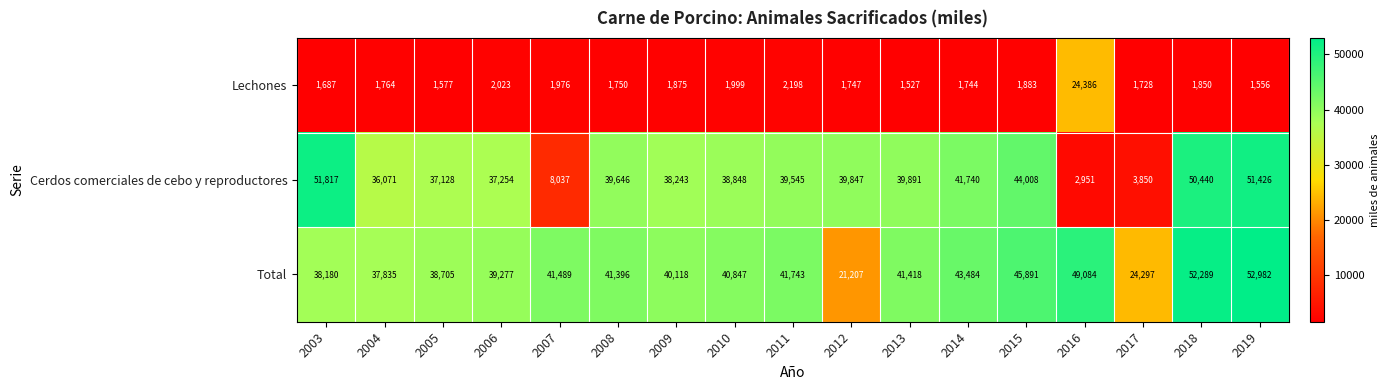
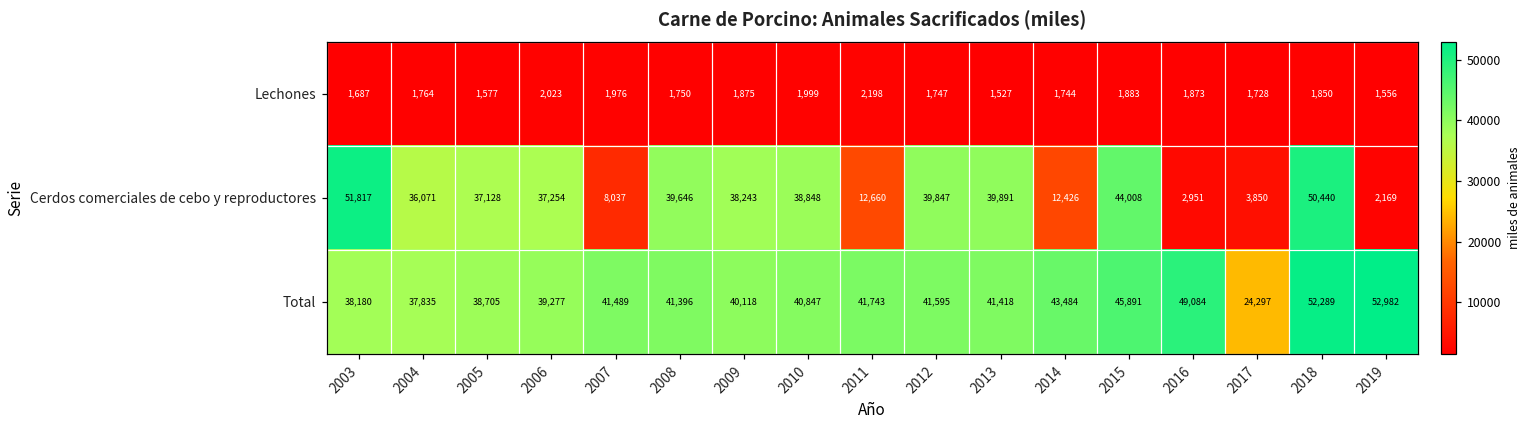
  {
    "Lechones": {
      "2003": "1,687",
      "2004": "1,764",
      "2005": "1,577",
      "2006": "2,023",
      "2007": "1,976",
      "2008": "1,750",
      "2009": "1,875",
      "2010": "1,999",
      "2011": "2,198",
      "2012": "1,747",
      "2013": "1,527",
      "2014": "1,744",
      "2015": "1,883",
-     "2016": "24,386",
+     "2016": "1,873",
      "2017": "1,728",
      "2018": "1,850",
      "2019": "1,556"
    },
    "Cerdos comerciales de cebo y reproductores": {
      "2003": "51,817",
      "2004": "36,071",
      "2005": "37,128",
      "2006": "37,254",
      "2007": "8,037",
      "2008": "39,646",
      "2009": "38,243",
      "2010": "38,848",
-     "2011": "39,545",
+     "2011": "12,660",
      "2012": "39,847",
      "2013": "39,891",
-     "2014": "41,740",
+     "2014": "12,426",
      "2015": "44,008",
      "2016": "2,951",
      "2017": "3,850",
      "2018": "50,440",
-     "2019": "51,426"
+     "2019": "2,169"
    },
    "Total": {
      "2003": "38,180",
      "2004": "37,835",
      "2005": "38,705",
      "2006": "39,277",
      "2007": "41,489",
      "2008": "41,396",
      "2009": "40,118",
      "2010": "40,847",
      "2011": "41,743",
-     "2012": "21,207",
+     "2012": "41,595",
      "2013": "41,418",
      "2014": "43,484",
      "2015": "45,891",
      "2016": "49,084",
      "2017": "24,297",
      "2018": "52,289",
      "2019": "52,982"
    }
  }
